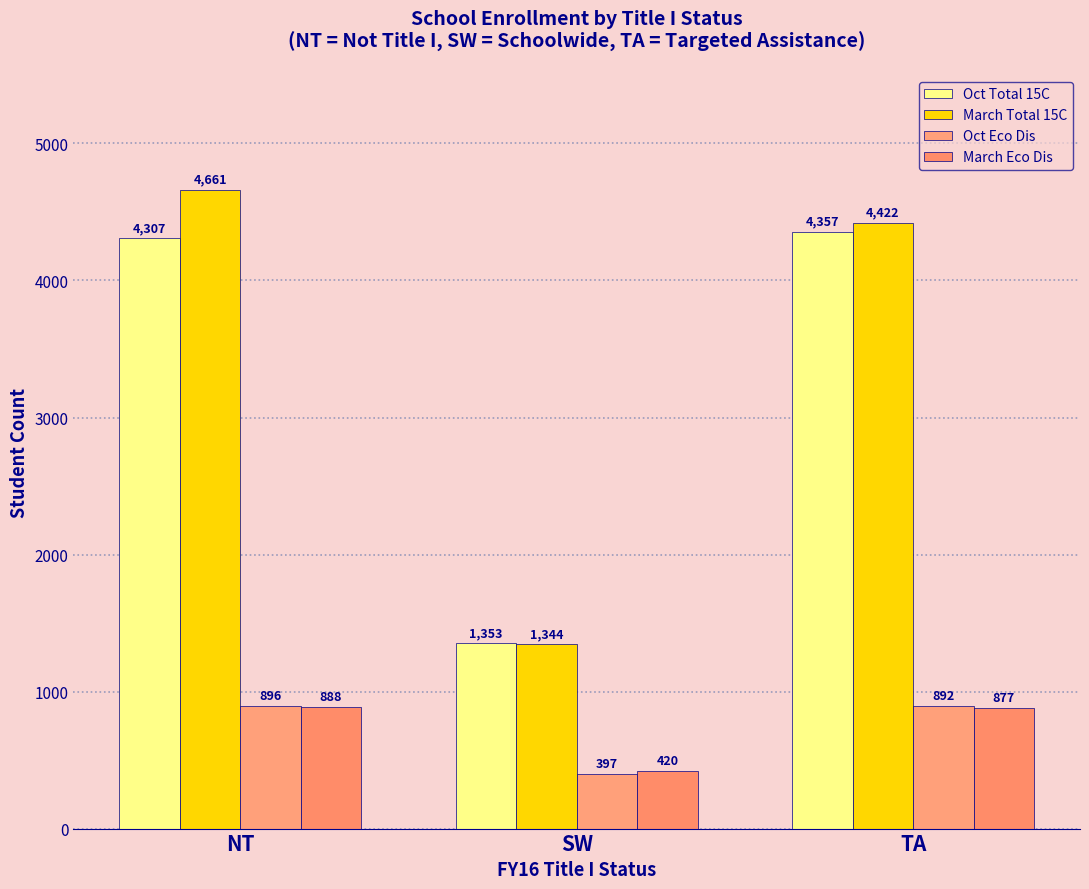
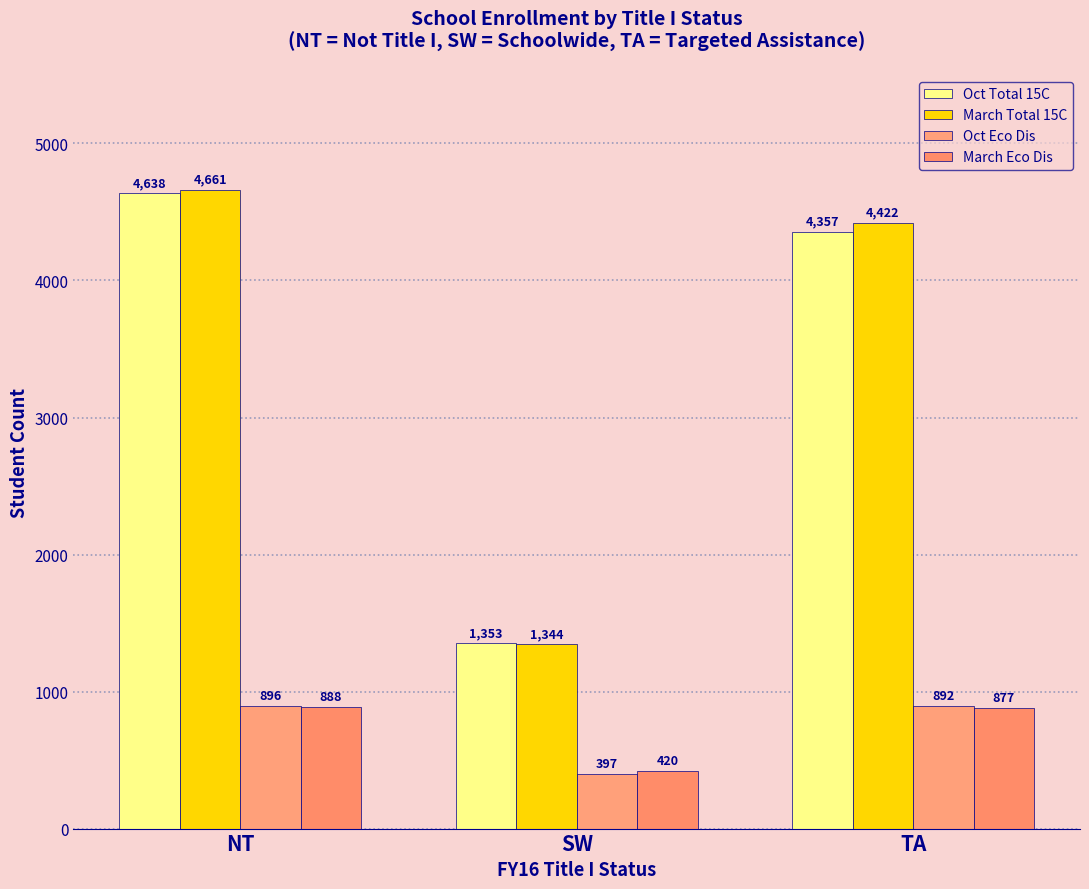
  {
    "Oct Total 15C": {
-     "NT": "4,307",
+     "NT": "4,638",
      "SW": "1,353",
      "TA": "4,357"
    },
    "March Total 15C": {
      "NT": "4,661",
      "SW": "1,344",
      "TA": "4,422"
    }
  }
